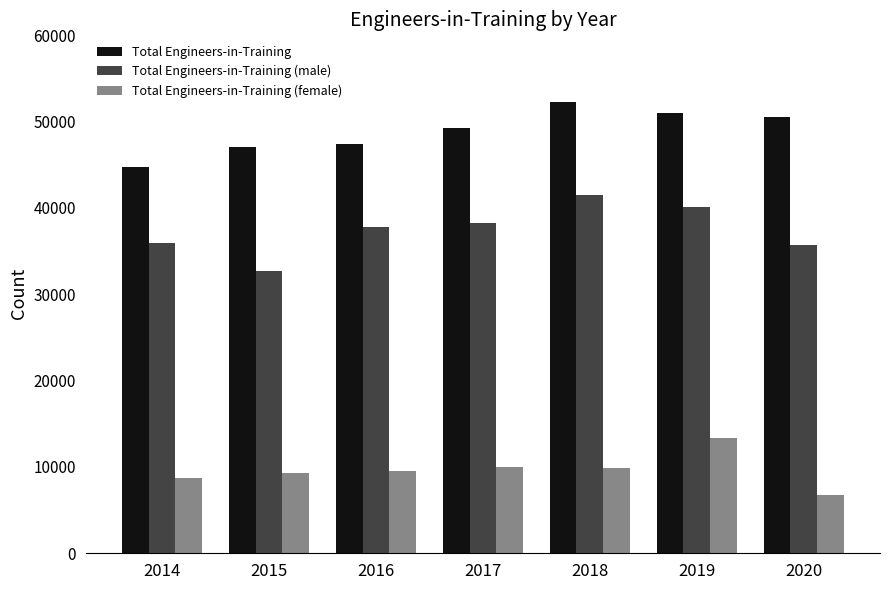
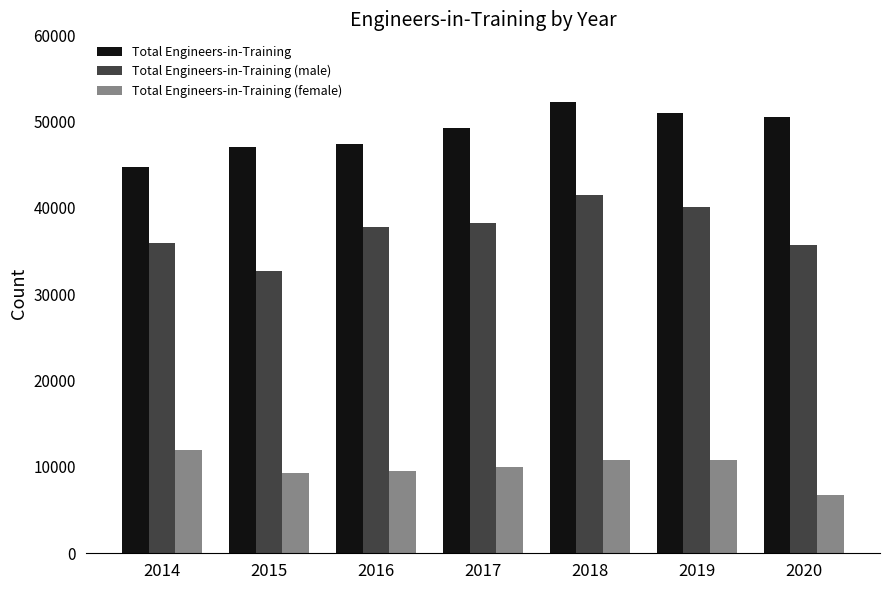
  {
    "Total Engineers-in-Training": {
      "2014": 45000,
      "2015": 47000,
      "2016": 47000,
      "2017": 49000,
      "2018": 52000,
      "2019": 51000,
      "2020": 51000
    },
    "Total Engineers-in-Training (male)": {
      "2014": 36000,
      "2015": 33000,
      "2016": 38000,
      "2017": 38000,
      "2018": 42000,
      "2019": 40000,
      "2020": 36000
    },
    "Total Engineers-in-Training (female)": {
-     "2014": 9000,
+     "2014": 12000,
      "2015": 9000,
      "2016": 10000,
      "2017": 10000,
-     "2018": 10000,
-     "2019": 13000,
+     "2018": 11000,
+     "2019": 11000,
      "2020": 7000
    }
  }
